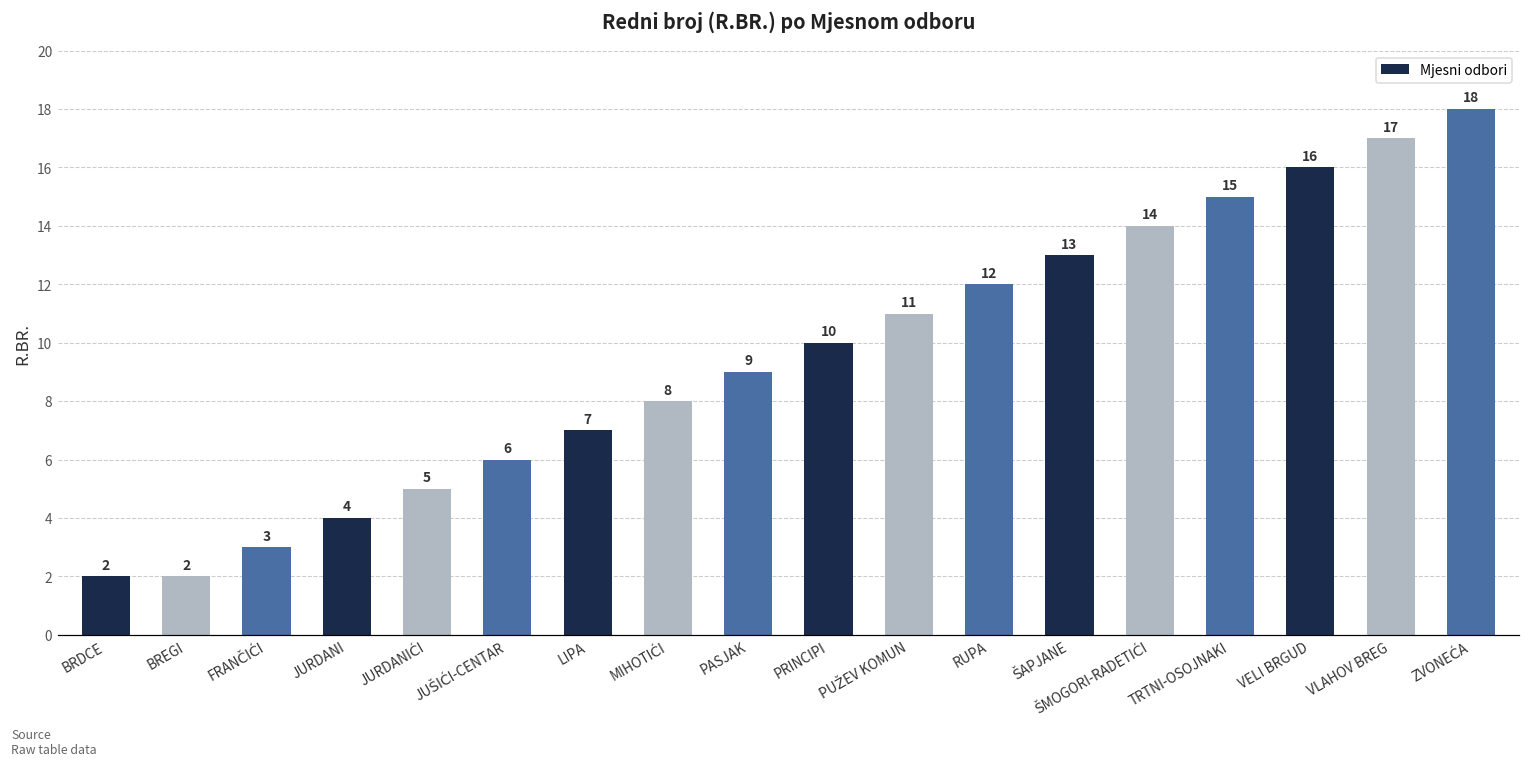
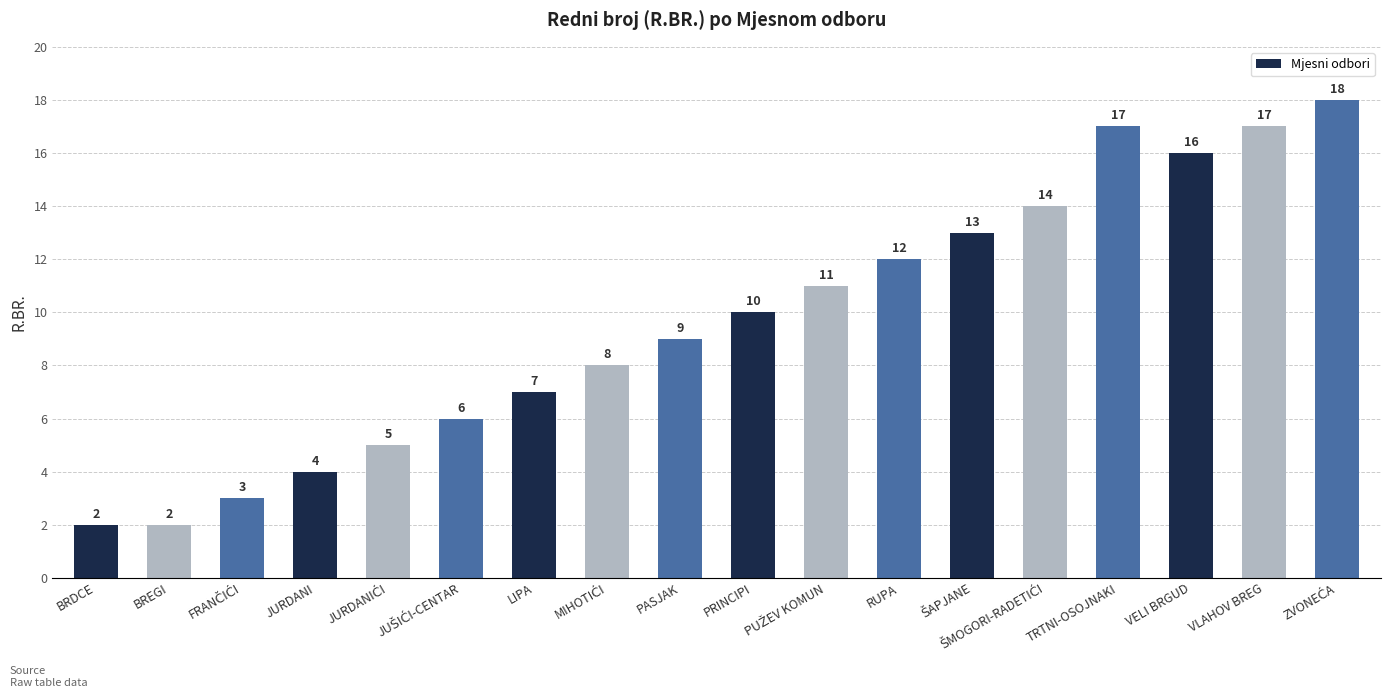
  {
    "BRDCE": 2,
    "BREGI": 2,
    "FRANČIĆI": 3,
    "JURDANI": 4,
    "JURDANIĆI": 5,
    "JUŠIĆI-CENTAR": 6,
    "LIPA": 7,
    "MIHOTIĆI": 8,
    "PASJAK": 9,
    "PRINCIPI": 10,
    "PUŽEV KOMUN": 11,
    "RUPA": 12,
    "ŠAPJANE": 13,
    "ŠMOGORI-RADETIĆI": 14,
-   "TRTNI-OSOJNAKI": 15,
+   "TRTNI-OSOJNAKI": 17,
    "VELI BRGUD": 16,
    "VLAHOV BREG": 17,
    "ZVONEĆA": 18
  }
